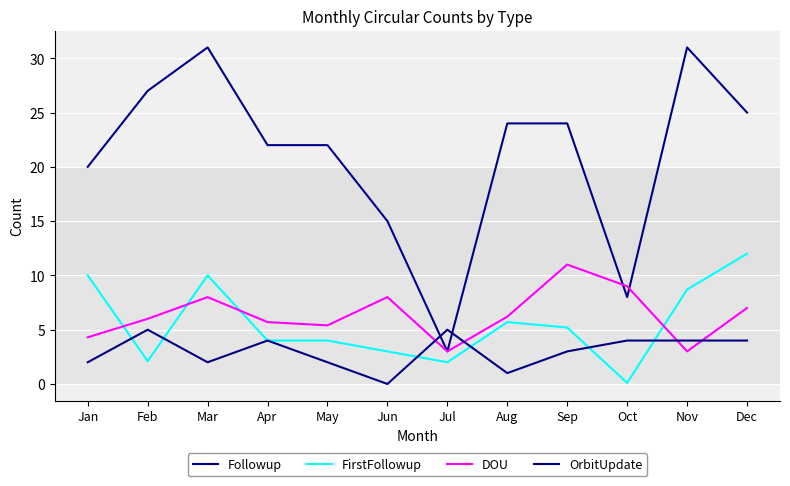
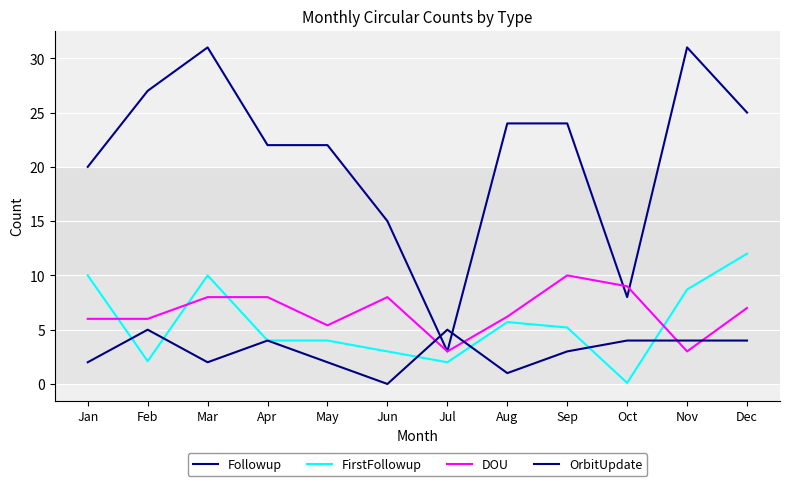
  {
    "FirstFollowup": {
      "Jan": 10.0,
      "Feb": 2.1,
      "Mar": 10.0,
      "May": 4.0,
      "Jun": 3.0,
      "Jul": 2.0,
      "Aug": 5.7,
      "Sep": 5.2,
      "Oct": 0.1,
      "Nov": 8.7,
      "Dec": 12.0
    },
    "DOU": {
-     "Jan": 4.3,
+     "Jan": 6.0,
      "Feb": 6.0,
      "Mar": 8.0,
-     "Apr": 5.7,
+     "Apr": 8.0,
      "May": 5.4,
      "Jun": 8.0,
      "Aug": 6.2,
-     "Sep": 11,
+     "Sep": 10,
      "Oct": 9.0,
      "Nov": 3.0,
      "Dec": 7.0
    }
  }
